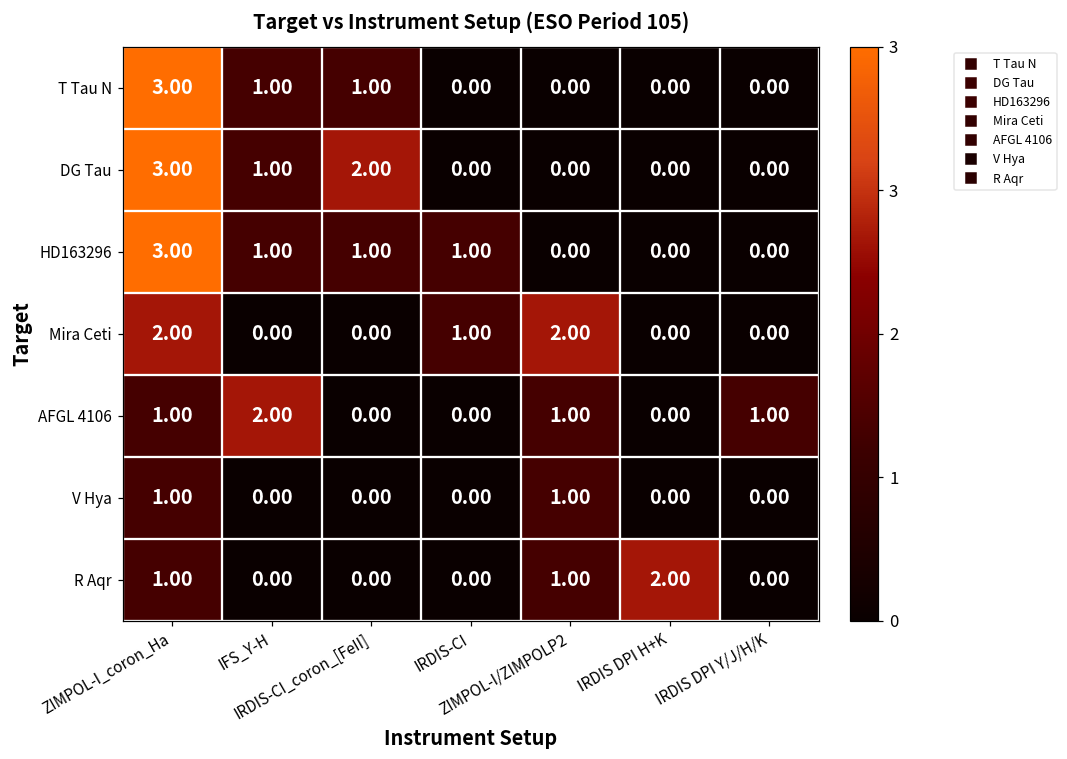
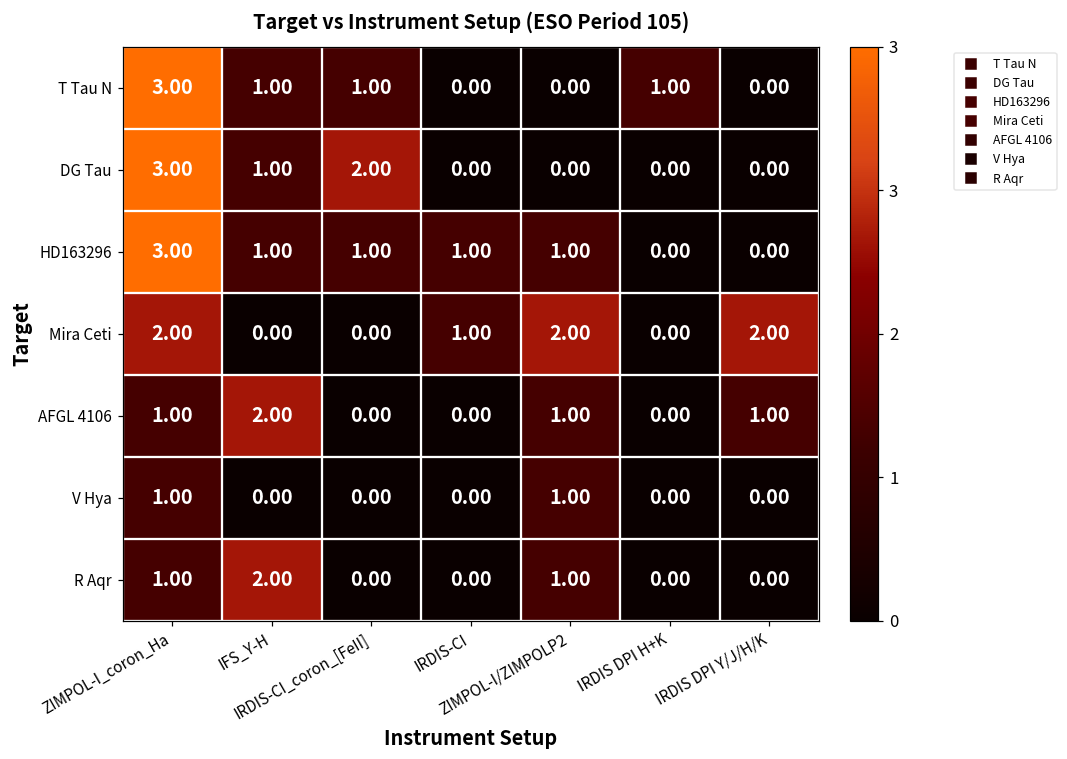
  {
    "T Tau N": {
      "ZIMPOL-I_coron_Ha": 3.00,
      "IFS_Y-H": 1.00,
      "IRDIS-CI_coron_[FeII]": 1.00,
      "IRDIS-CI": 0.00,
      "ZIMPOL-I/ZIMPOLP2": 0.00,
-     "IRDIS DPI H+K": 0.00,
+     "IRDIS DPI H+K": 1.00,
      "IRDIS DPI Y/J/H/K": 0.00
    },
    "DG Tau": {
      "ZIMPOL-I_coron_Ha": 3.00,
      "IFS_Y-H": 1.00,
      "IRDIS-CI_coron_[FeII]": 2.00,
      "IRDIS-CI": 0.00,
      "ZIMPOL-I/ZIMPOLP2": 0.00,
      "IRDIS DPI H+K": 0.00,
      "IRDIS DPI Y/J/H/K": 0.00
    },
    "HD163296": {
      "ZIMPOL-I_coron_Ha": 3.00,
      "IFS_Y-H": 1.00,
      "IRDIS-CI_coron_[FeII]": 1.00,
      "IRDIS-CI": 1.00,
-     "ZIMPOL-I/ZIMPOLP2": 0.00,
+     "ZIMPOL-I/ZIMPOLP2": 1.00,
      "IRDIS DPI H+K": 0.00,
      "IRDIS DPI Y/J/H/K": 0.00
    },
    "Mira Ceti": {
      "ZIMPOL-I_coron_Ha": 2.00,
      "IFS_Y-H": 0.00,
      "IRDIS-CI_coron_[FeII]": 0.00,
      "IRDIS-CI": 1.00,
      "ZIMPOL-I/ZIMPOLP2": 2.00,
      "IRDIS DPI H+K": 0.00,
-     "IRDIS DPI Y/J/H/K": 0.00
+     "IRDIS DPI Y/J/H/K": 2.00
    },
    "AFGL 4106": {
      "ZIMPOL-I_coron_Ha": 1.00,
      "IFS_Y-H": 2.00,
      "IRDIS-CI_coron_[FeII]": 0.00,
      "IRDIS-CI": 0.00,
      "ZIMPOL-I/ZIMPOLP2": 1.00,
      "IRDIS DPI H+K": 0.00,
      "IRDIS DPI Y/J/H/K": 1.00
    },
    "V Hya": {
      "ZIMPOL-I_coron_Ha": 1.00,
      "IFS_Y-H": 0.00,
      "IRDIS-CI_coron_[FeII]": 0.00,
      "IRDIS-CI": 0.00,
      "ZIMPOL-I/ZIMPOLP2": 1.00,
      "IRDIS DPI H+K": 0.00,
      "IRDIS DPI Y/J/H/K": 0.00
    },
    "R Aqr": {
      "ZIMPOL-I_coron_Ha": 1.00,
-     "IFS_Y-H": 0.00,
+     "IFS_Y-H": 2.00,
      "IRDIS-CI_coron_[FeII]": 0.00,
      "IRDIS-CI": 0.00,
      "ZIMPOL-I/ZIMPOLP2": 1.00,
-     "IRDIS DPI H+K": 2.00,
+     "IRDIS DPI H+K": 0.00,
      "IRDIS DPI Y/J/H/K": 0.00
    }
  }
